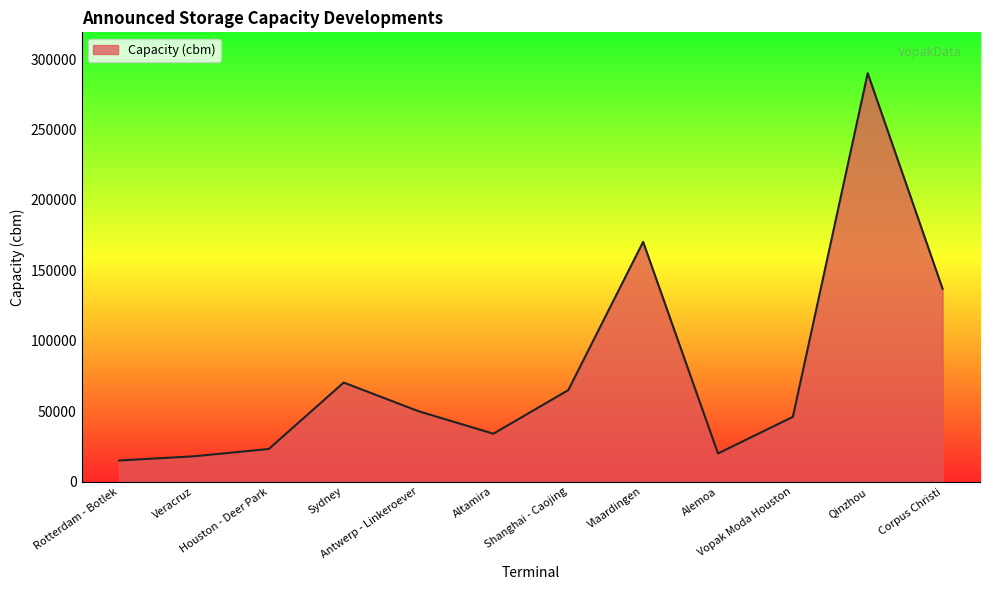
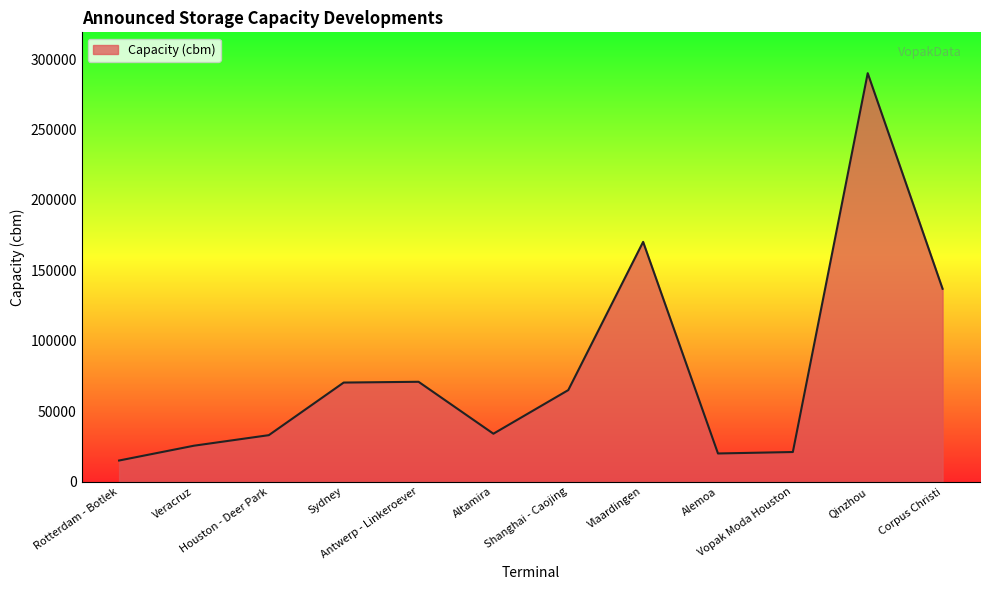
  {
    "Rotterdam - Botlek": 15000,
-   "Veracruz": 18000,
-   "Houston - Deer Park": 23000,
+   "Veracruz": 26000,
+   "Houston - Deer Park": 33000,
    "Sydney": 70000,
-   "Antwerp - Linkeroever": 50000,
+   "Antwerp - Linkeroever": 71000,
    "Altamira": 34000,
    "Shanghai - Caojing": 65000,
    "Vlaardingen": 170000,
    "Alemoa": 20000,
-   "Vopak Moda Houston": 46000,
+   "Vopak Moda Houston": 21000,
    "Qinzhou": 290000,
    "Corpus Christi": 137000
  }
